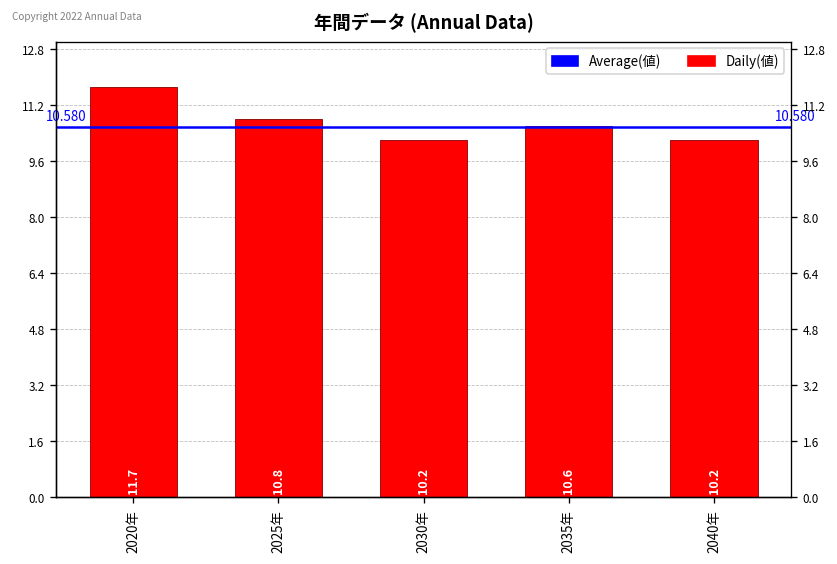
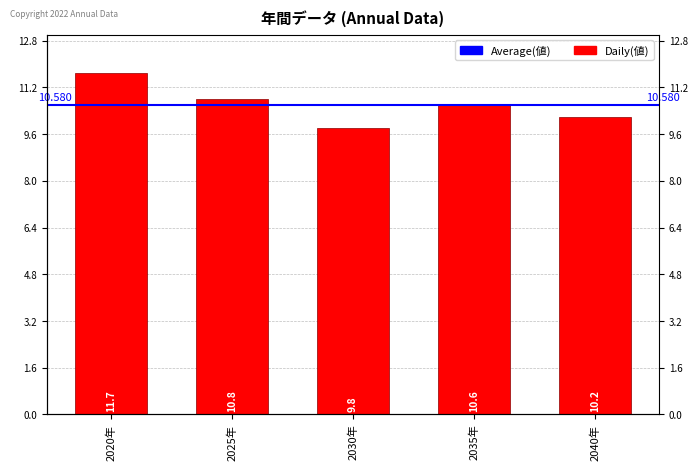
  {
    "2020年": 11.7,
    "2025年": 10.8,
-   "2030年": 10.2,
+   "2030年": 9.8,
    "2035年": 10.6,
    "2040年": 10.2
  }
